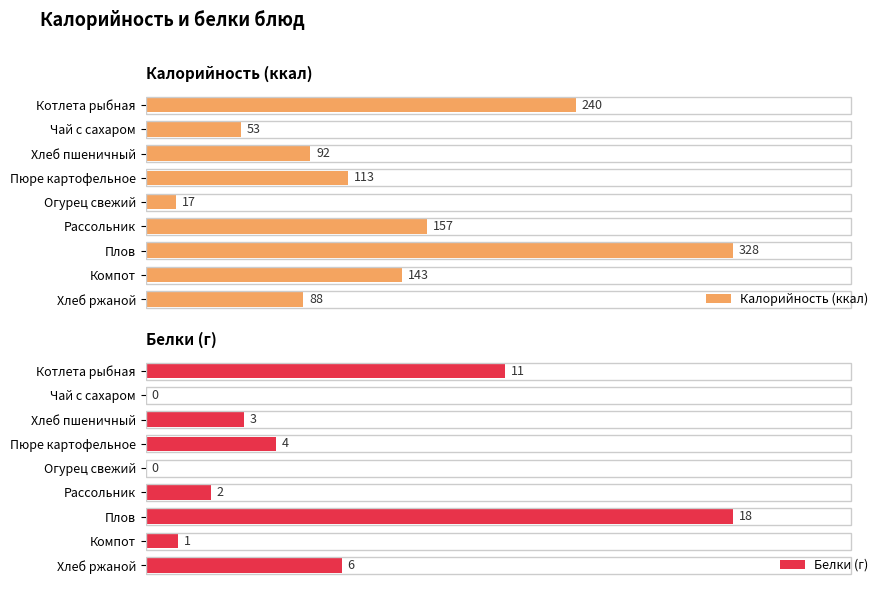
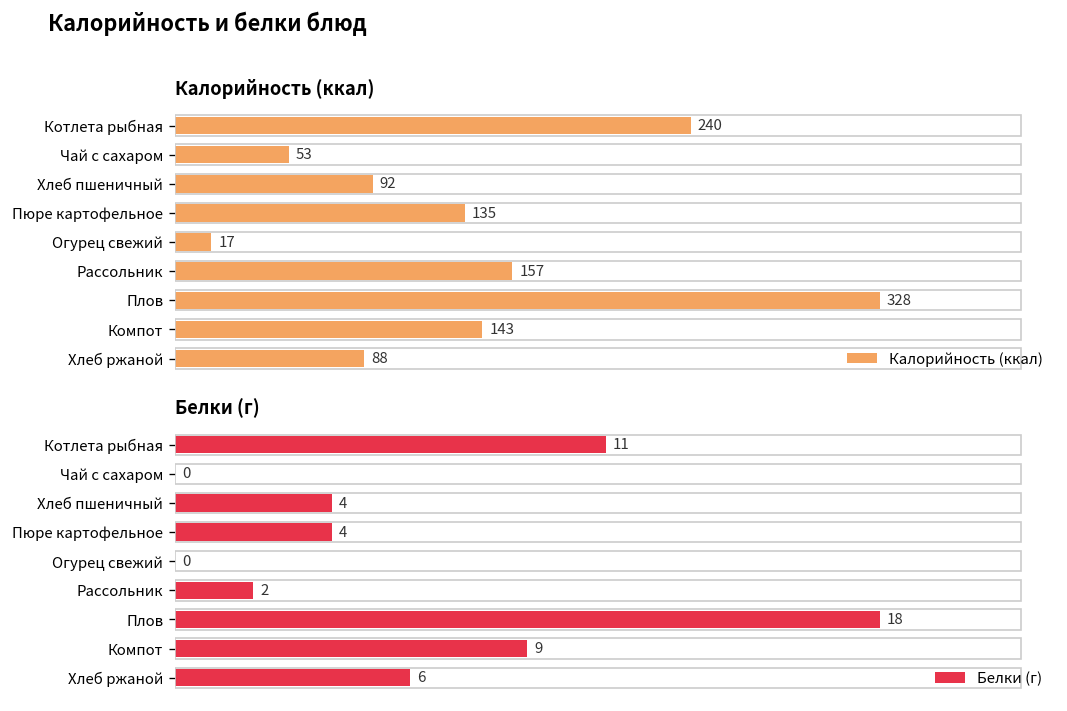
  {
    "Калорийность (ккал)": {
      "Котлета рыбная": 240,
      "Чай с сахаром": 53,
      "Хлеб пшеничный": 92,
-     "Пюре картофельное": 113,
+     "Пюре картофельное": 135,
      "Огурец свежий": 17,
      "Рассольник": 157,
      "Плов": 328,
      "Компот": 143,
      "Хлеб ржаной": 88
    },
    "Белки (г)": {
      "Котлета рыбная": 11,
      "Чай с сахаром": 0,
-     "Хлеб пшеничный": 3,
+     "Хлеб пшеничный": 4,
      "Пюре картофельное": 4,
      "Огурец свежий": 0,
      "Рассольник": 2,
      "Плов": 18,
-     "Компот": 1,
+     "Компот": 9,
      "Хлеб ржаной": 6
    }
  }
